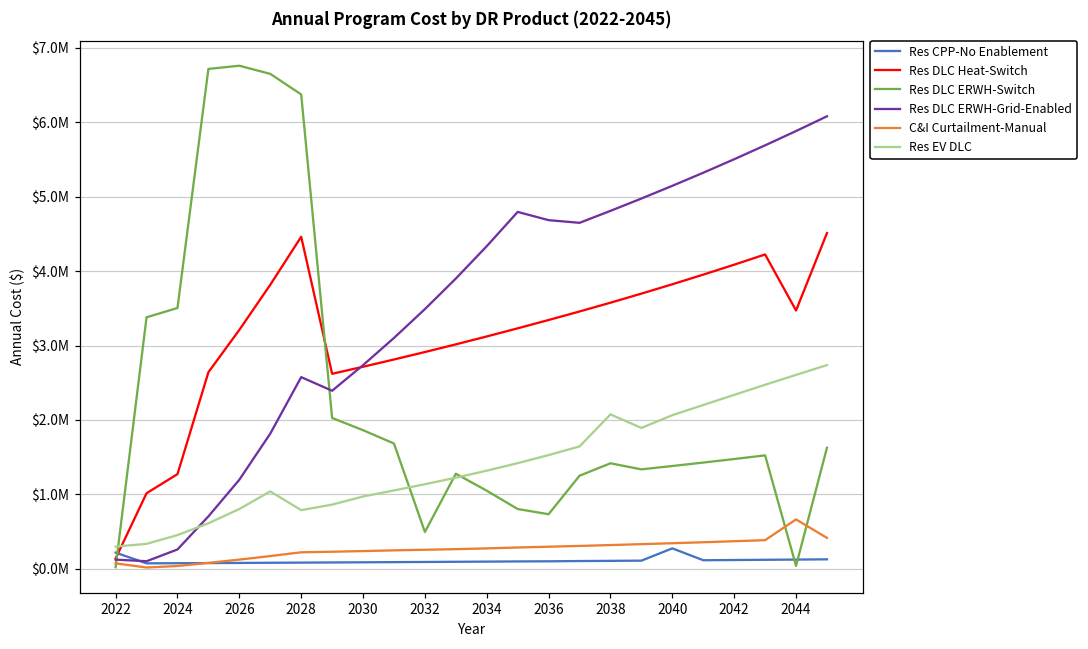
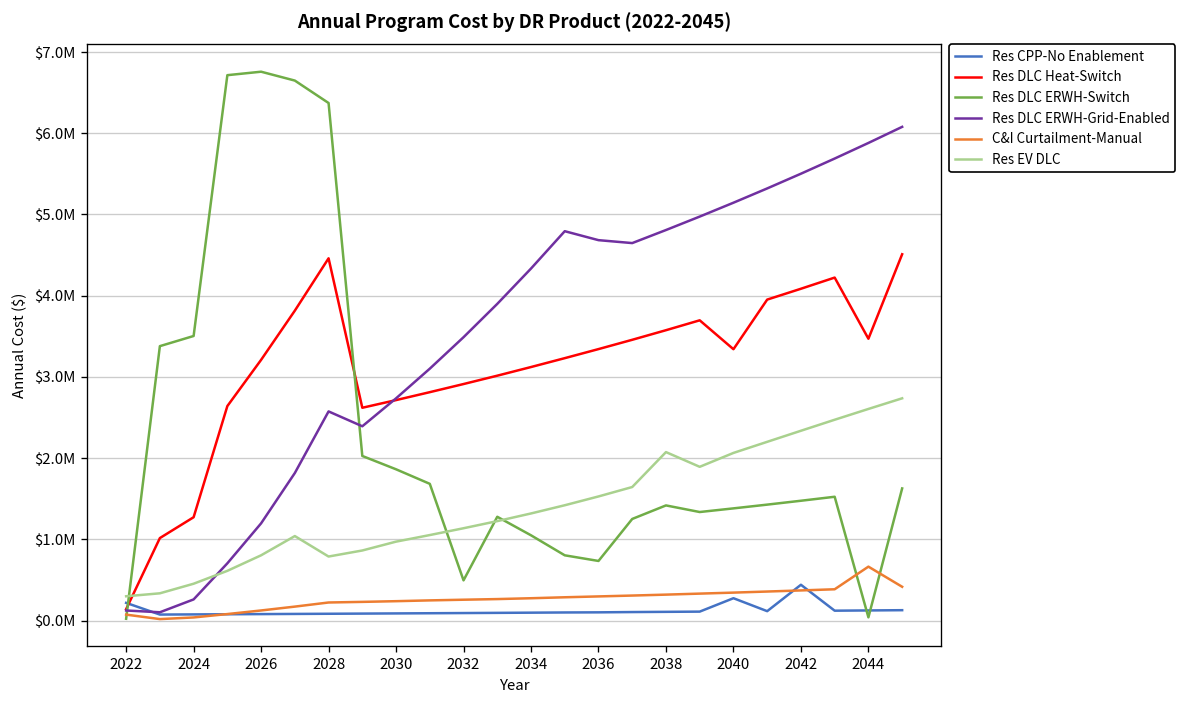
  {
    "Res CPP-No Enablement": {
      "2022": "$200000",
      "2026": "$100000",
      "2028": "$100000",
      "2030": "$100000",
      "2032": "$100000",
      "2034": "$100000",
      "2036": "$100000",
      "2038": "$100000",
      "2040": "$300000",
-     "2042": "$100000",
+     "2042": "$400000",
      "2044": "$100000"
    },
    "Res DLC Heat-Switch": {
      "2024": "$1300000",
      "2026": "$3200000",
      "2028": "$4500000",
      "2032": "$2900000",
      "2034": "$3100000",
      "2036": "$3300000",
      "2038": "$3600000",
-     "2040": "$3800000",
+     "2040": "$3300000",
      "2042": "$4100000",
      "2044": "$3500000"
    },
    "Res DLC ERWH-Switch": {
      "2022": "$0",
      "2024": "$3500000",
      "2026": "$6800000",
      "2028": "$6400000",
      "2030": "$1900000",
      "2032": "$500000",
      "2034": "$1100000",
      "2036": "$700000",
      "2038": "$1400000",
      "2040": "$1400000",
      "2042": "$1500000",
      "2044": "$0"
    },
    "Res DLC ERWH-Grid-Enabled": {
      "2024": "$300000",
      "2026": "$1200000",
      "2028": "$2600000",
      "2032": "$3500000",
      "2034": "$4300000",
      "2036": "$4700000",
      "2038": "$4800000",
      "2040": "$5100000",
      "2042": "$5500000",
      "2044": "$5900000"
    },
    "C&I Curtailment-Manual": {
      "2022": "$100000",
      "2026": "$100000",
      "2028": "$200000",
      "2030": "$200000",
      "2032": "$300000",
      "2034": "$300000",
      "2036": "$300000",
      "2038": "$300000",
      "2040": "$300000",
      "2042": "$400000",
      "2044": "$700000"
    },
    "Res EV DLC": {
      "2022": "$300000",
      "2024": "$500000",
      "2026": "$800000",
      "2028": "$800000",
      "2030": "$1000000",
      "2032": "$1100000",
      "2034": "$1300000",
      "2036": "$1500000",
      "2038": "$2100000",
      "2040": "$2100000",
      "2042": "$2300000",
      "2044": "$2600000"
    }
  }
